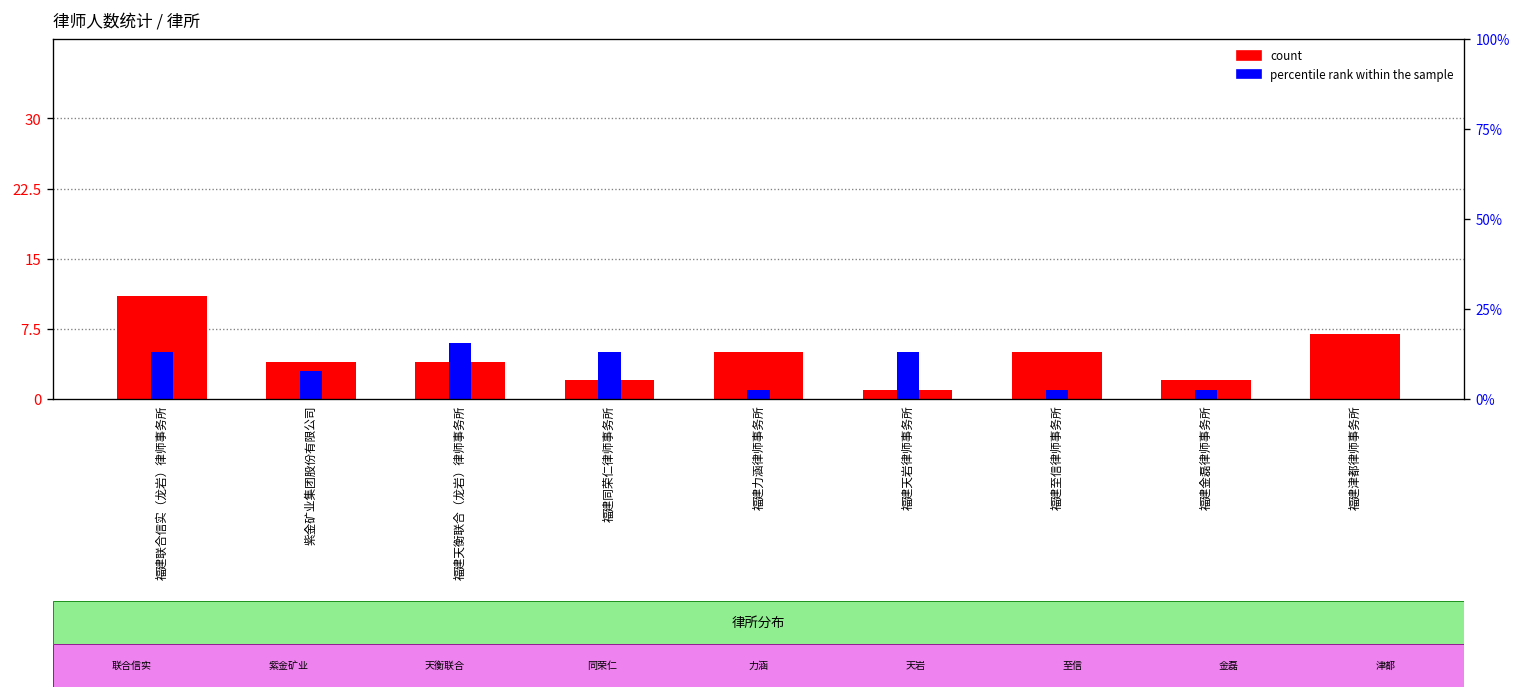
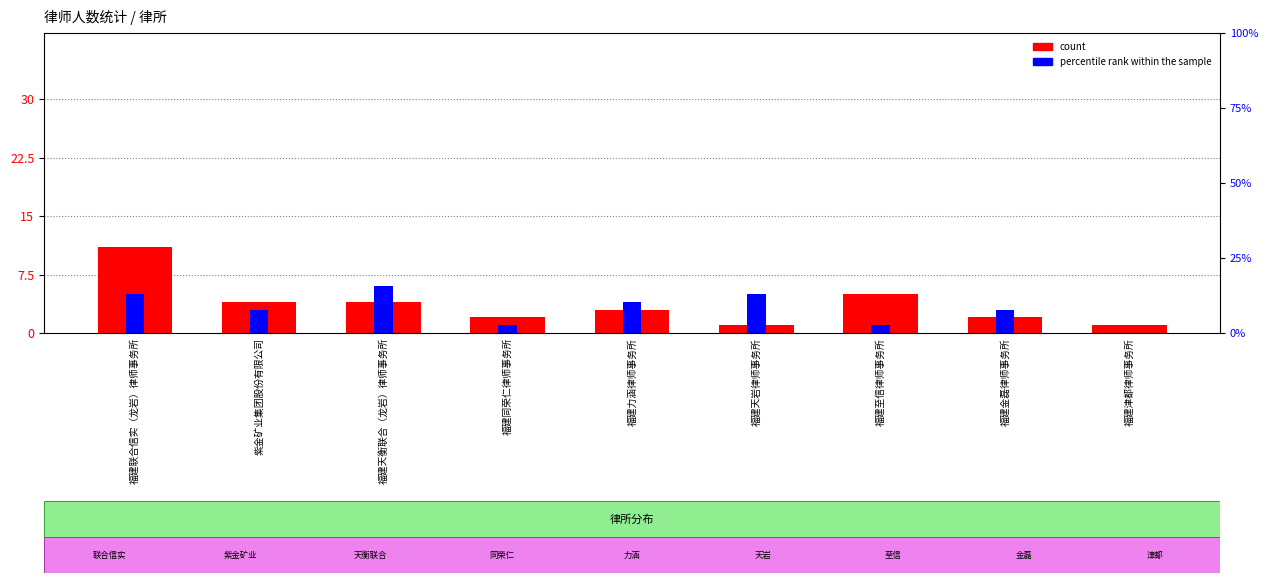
  {
    "count": {
      "福建联合信实（龙岩）律师事务所": 11,
      "紫金矿业集团股份有限公司": 4,
-     "福建力涵律师事务所": 5,
+     "福建力涵律师事务所": 3,
      "福建至信律师事务所": 5,
-     "福建津都律师事务所": 7
+     "福建津都律师事务所": 1
    },
    "percentile rank within the sample": {
      "福建天衡联合（龙岩）律师事务所": 6,
-     "福建同荣仁律师事务所": 5,
-     "福建力涵律师事务所": 1,
+     "福建同荣仁律师事务所": 1,
+     "福建力涵律师事务所": 4,
      "福建天岩律师事务所": 5,
-     "福建金磊律师事务所": 1,
+     "福建金磊律师事务所": 3,
      "福建津都律师事务所": 0
    }
  }
